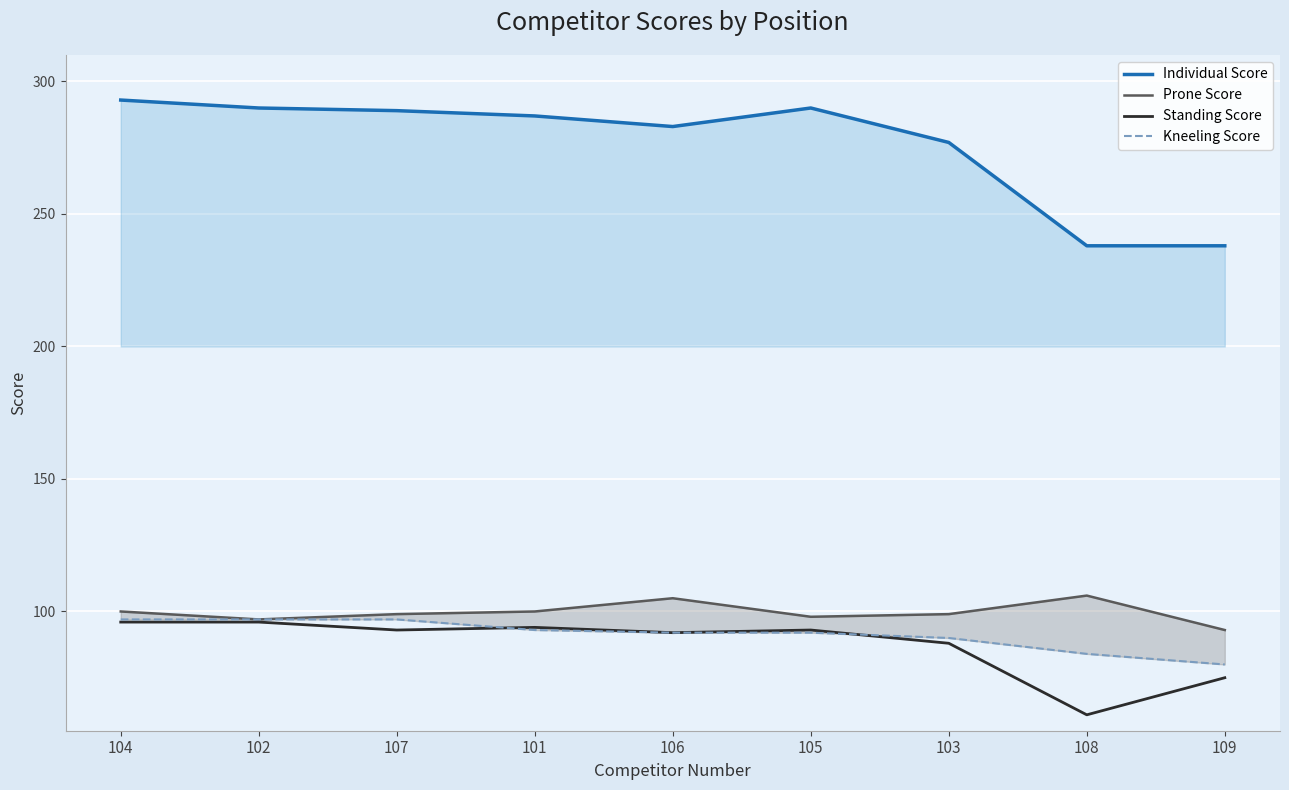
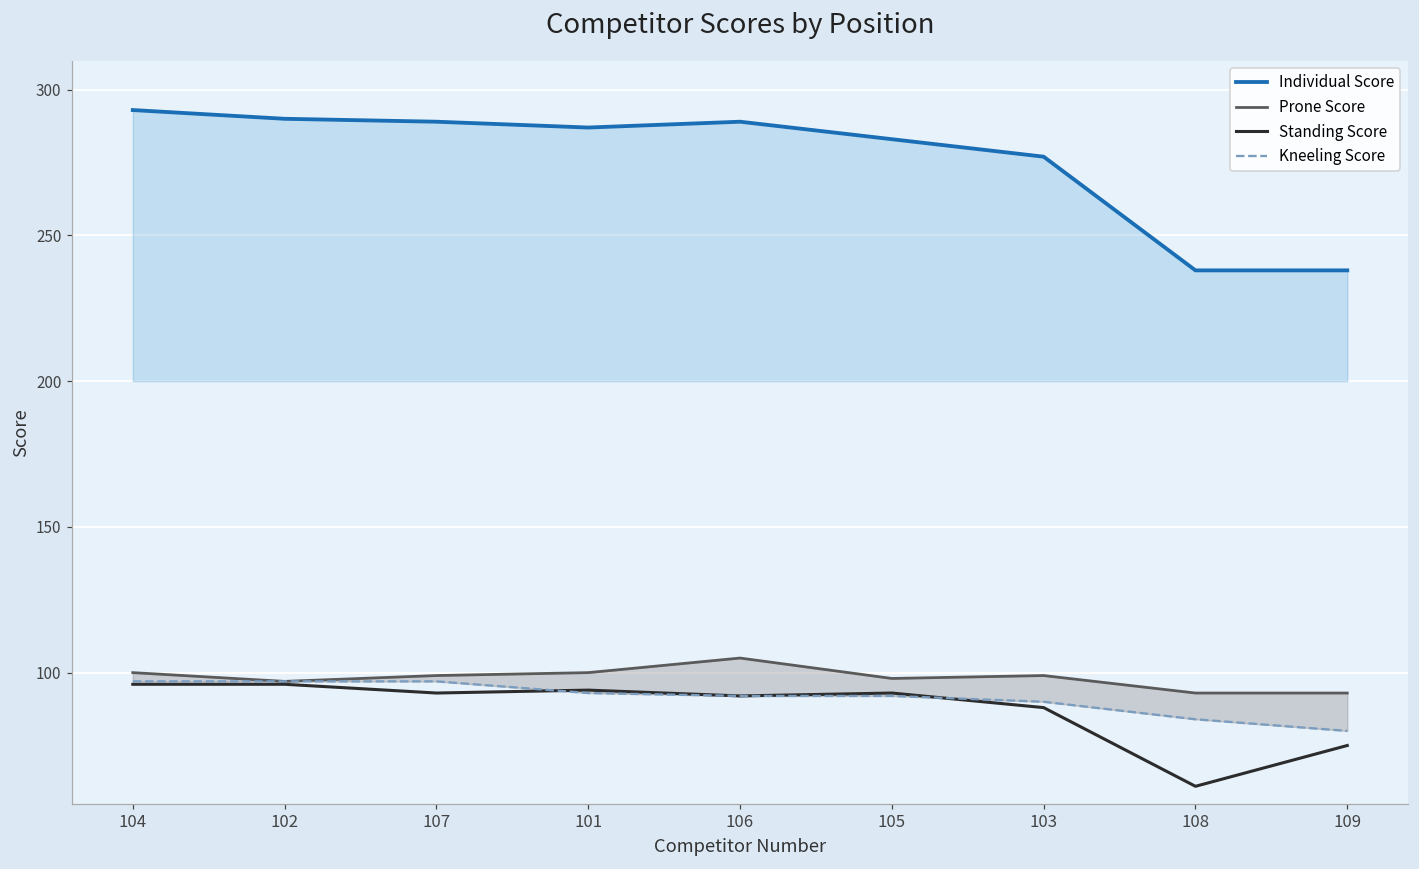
  {
    "Individual Score": {
      "104": 293,
      "102": 290,
      "107": 289,
      "101": 287,
-     "106": 283,
-     "105": 290,
+     "106": 289,
+     "105": 283,
      "103": 277,
      "108": 238,
      "109": 238
    },
    "Prone Score": {
      "104": 100,
      "107": 99,
      "101": 100,
      "106": 105,
      "105": 98,
      "103": 99,
-     "108": 106,
+     "108": 93,
      "109": 93
    },
    "Standing Score": {
      "104": 96,
      "102": 96,
      "107": 93,
      "101": 94,
      "105": 93,
      "103": 88,
      "108": 61,
      "109": 75
    },
    "Kneeling Score": {
      "104": 97,
      "107": 97,
      "101": 93,
      "105": 92,
      "103": 90,
      "108": 84,
      "109": 80
    }
  }
